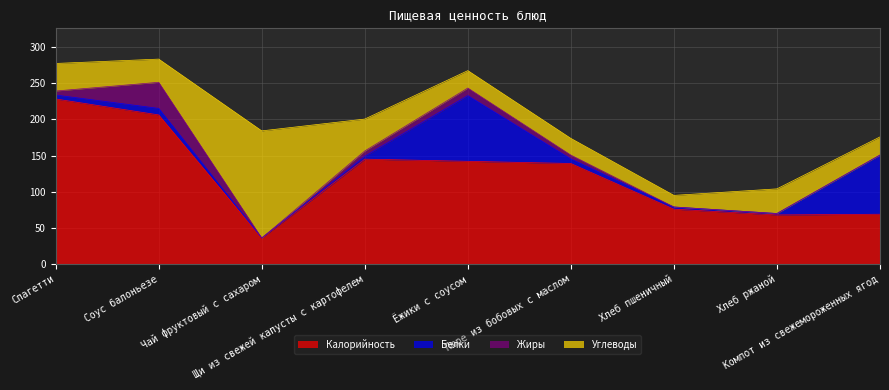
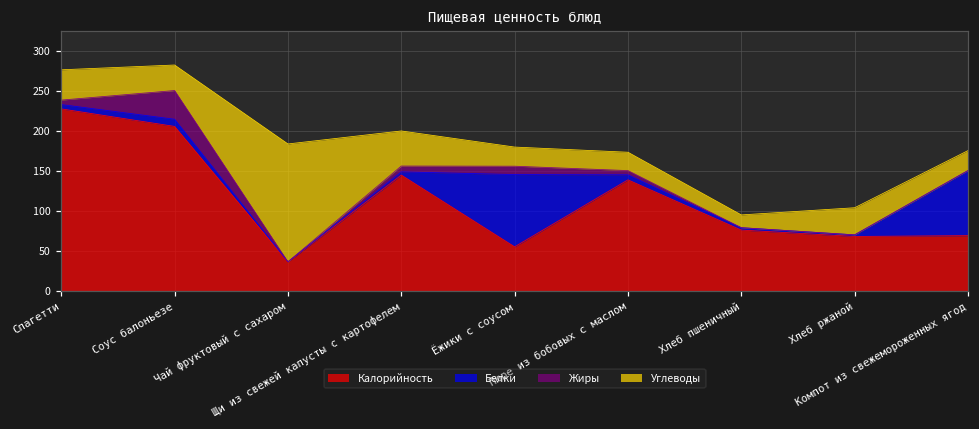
  {
    "Калорийность": {
      "Спагетти": 230,
      "Соус балоньезе": 210,
      "Щи из свежей капусты с картофелем": 150,
-     "Ёжики с соусом": 140,
+     "Ёжики с соусом": 60,
      "Пюре из бобовых с маслом": 140,
      "Компот из свежемороженных ягод": 70
    },
    "Белки": {
      "Спагетти": 10,
      "Соус балоньезе": 10,
      "Щи из свежей капусты с картофелем": 0,
      "Ёжики с соусом": 90,
      "Пюре из бобовых с маслом": 10
    },
    "Жиры": {
      "Спагетти": 10,
      "Соус балоньезе": 40,
      "Щи из свежей капусты с картофелем": 10,
      "Ёжики с соусом": 10,
      "Пюре из бобовых с маслом": 10
    },
    "Углеводы": {
      "Спагетти": 40,
      "Соус балоньезе": 30,
      "Чай фруктовый с сахаром": 150,
      "Щи из свежей капусты с картофелем": 40,
      "Ёжики с соусом": 20,
      "Пюре из бобовых с маслом": 20,
      "Хлеб пшеничный": 20,
      "Хлеб ржаной": 30,
      "Компот из свежемороженных ягод": 30
    }
  }
